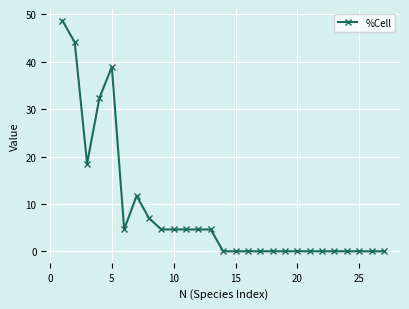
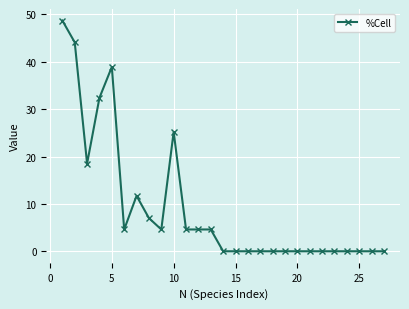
  {
    "5": 39,
-   "10": 5,
+   "10": 25,
    "15": 0,
    "20": 0,
    "25": 0
  }
